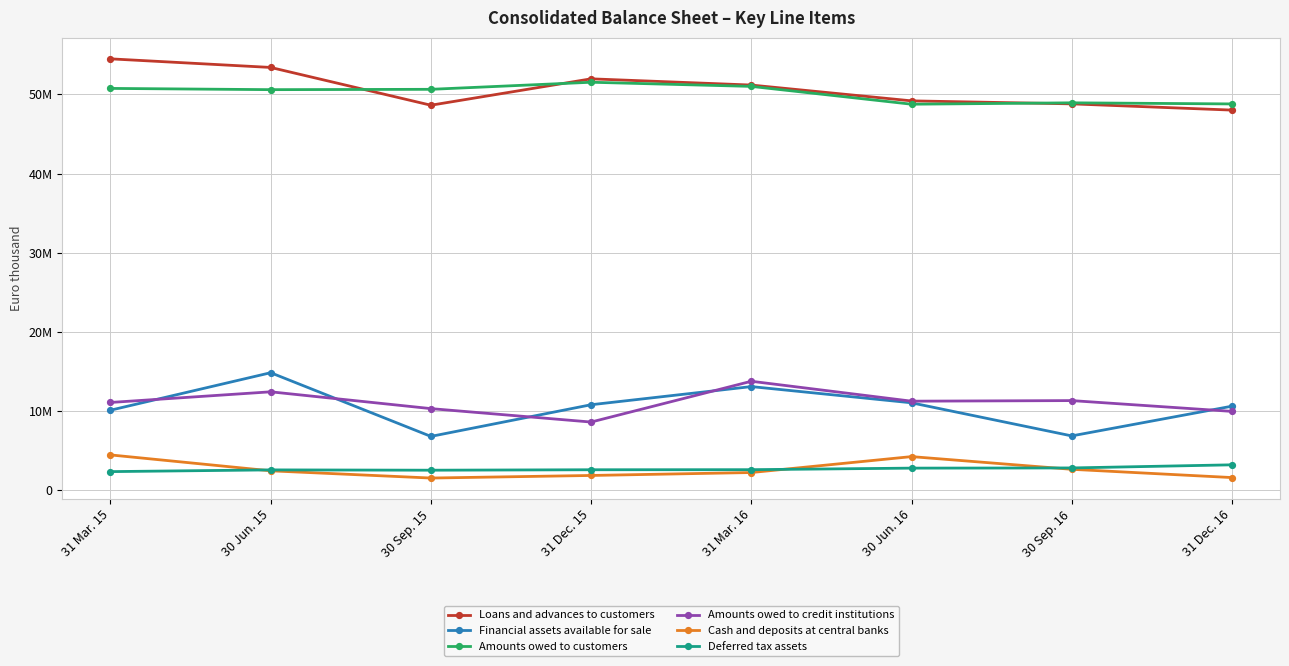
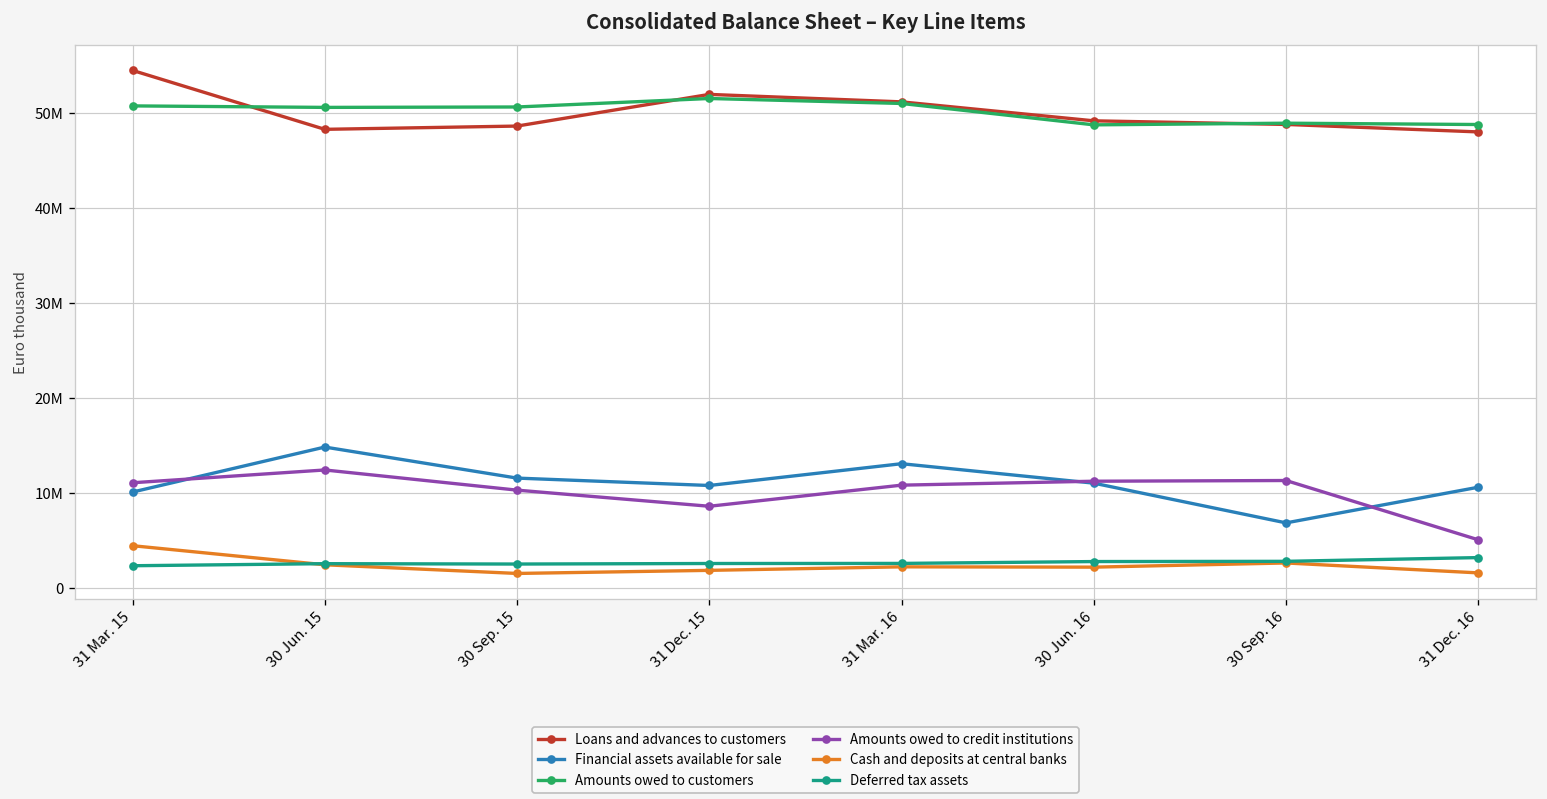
  {
    "Loans and advances to customers": {
      "31 Mar. 15": 54000000,
-     "30 Jun. 15": 53000000,
+     "30 Jun. 15": 48000000,
      "30 Sep. 15": 49000000,
      "31 Dec. 15": 52000000,
      "30 Jun. 16": 49000000,
      "31 Dec. 16": 48000000
    },
    "Financial assets available for sale": {
      "31 Mar. 15": 10000000,
      "30 Jun. 15": 15000000,
-     "30 Sep. 15": 7000000,
+     "30 Sep. 15": 12000000,
      "31 Dec. 15": 11000000,
      "31 Mar. 16": 13000000,
      "30 Sep. 16": 7000000,
      "31 Dec. 16": 11000000
    },
    "Amounts owed to credit institutions": {
      "31 Mar. 15": 11000000,
      "30 Jun. 15": 12000000,
      "30 Sep. 15": 10000000,
      "31 Dec. 15": 9000000,
-     "31 Mar. 16": 14000000,
+     "31 Mar. 16": 11000000,
      "30 Sep. 16": 11000000,
-     "31 Dec. 16": 10000000
+     "31 Dec. 16": 5000000
    },
    "Cash and deposits at central banks": {
      "31 Mar. 15": 4000000,
      "30 Sep. 15": 2000000,
      "31 Dec. 15": 2000000,
      "31 Mar. 16": 2000000,
-     "30 Jun. 16": 4000000,
+     "30 Jun. 16": 2000000,
      "31 Dec. 16": 2000000
    }
  }
